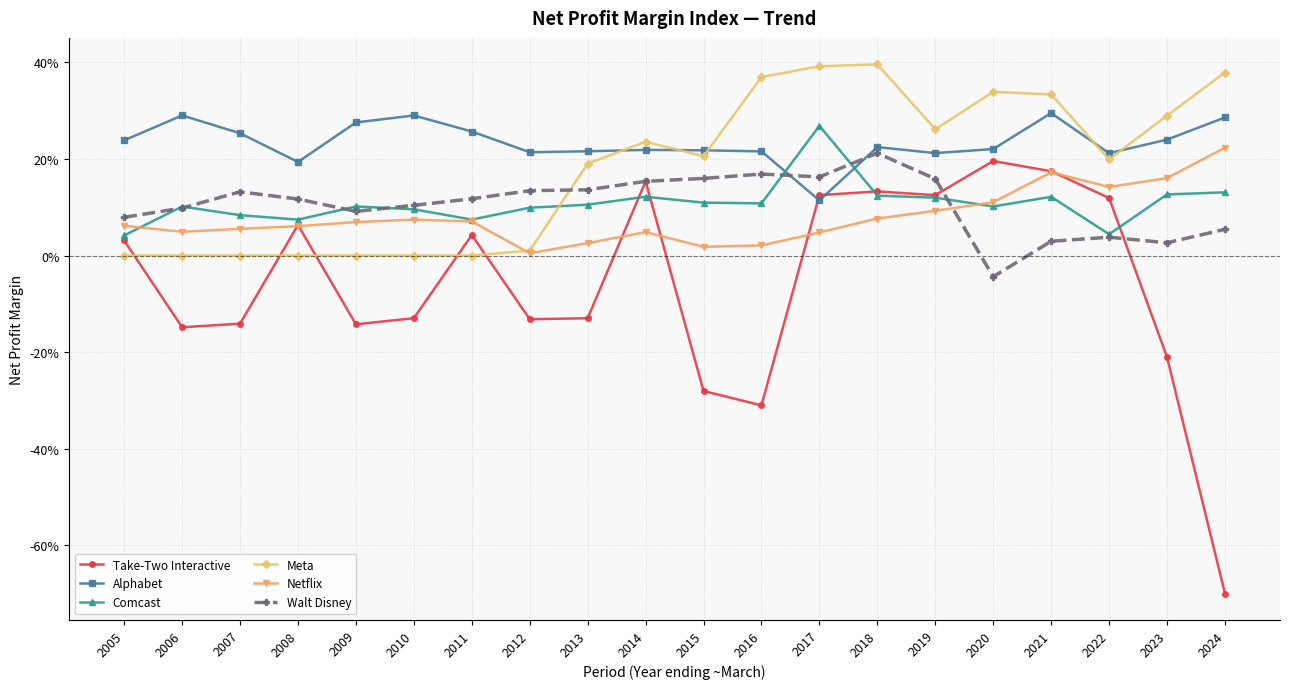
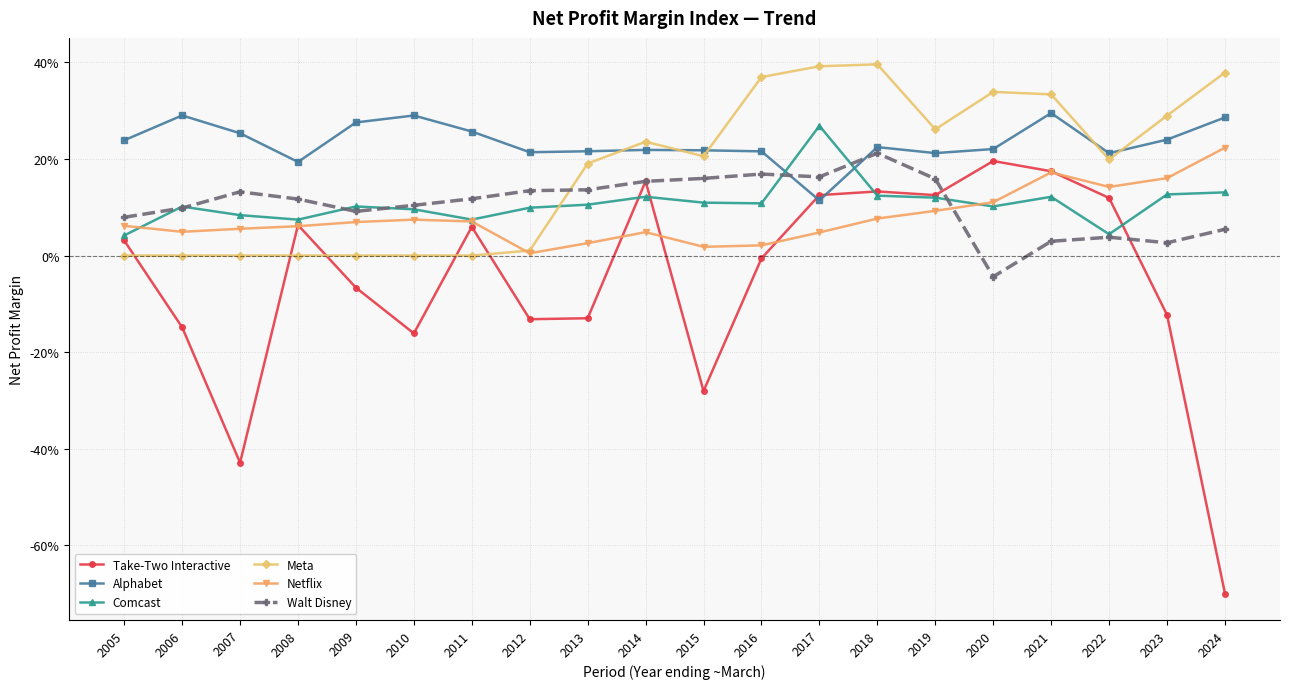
  {
    "Take-Two Interactive": {
      "2005": "3%",
      "2006": "-15%",
-     "2007": "-14%",
-     "2009": "-14%",
-     "2010": "-13%",
-     "2011": "4%",
+     "2007": "-43%",
+     "2009": "-7%",
+     "2010": "-16%",
+     "2011": "6%",
      "2012": "-13%",
      "2013": "-13%",
      "2015": "-28%",
-     "2016": "-31%",
+     "2016": "-1%",
      "2017": "13%",
      "2018": "13%",
      "2020": "20%",
      "2022": "12%",
-     "2023": "-21%",
+     "2023": "-12%",
      "2024": "-70%"
    }
  }
